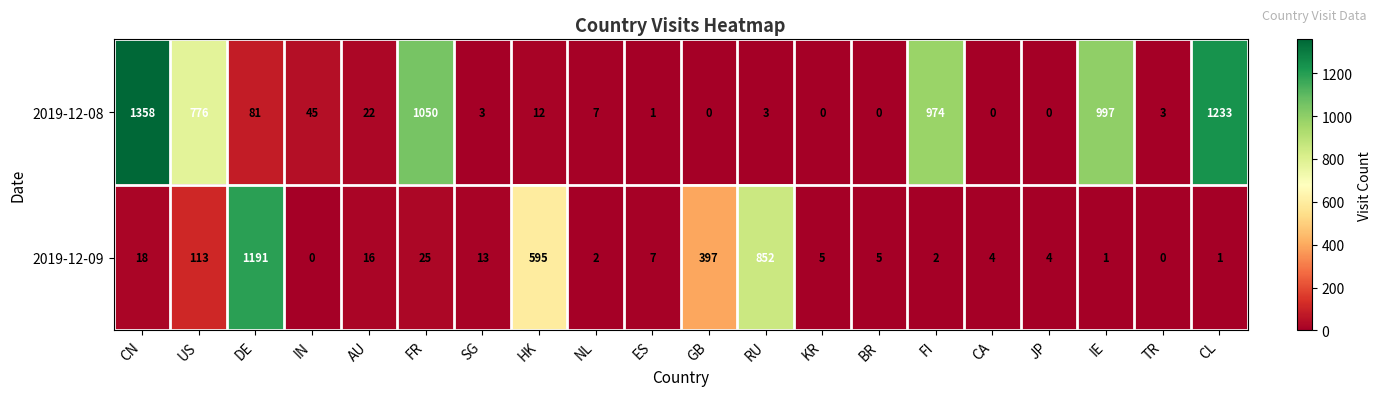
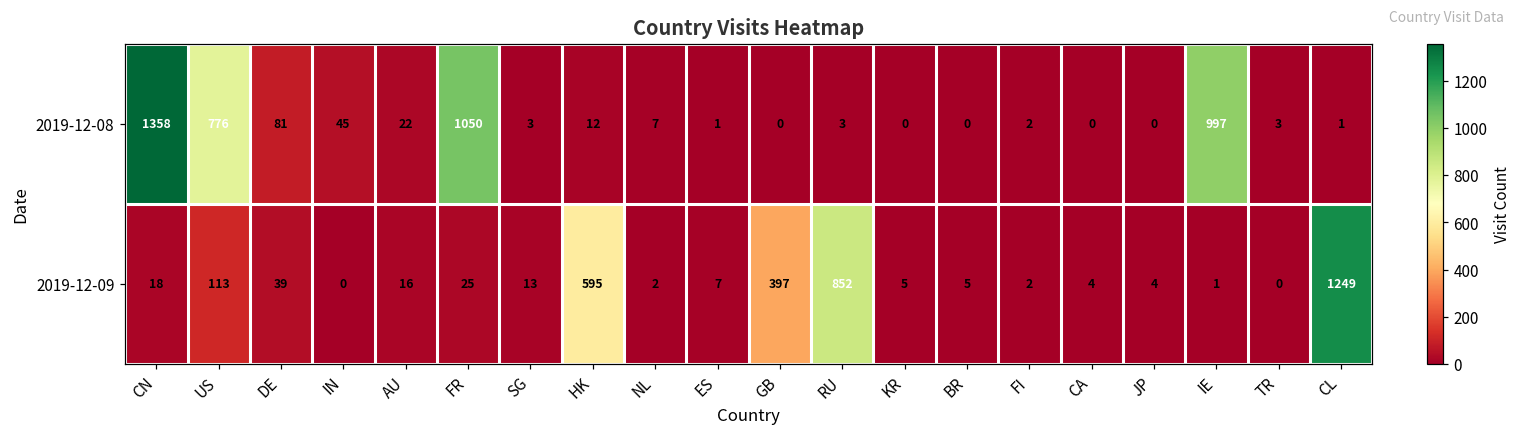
  {
    "2019-12-08": {
      "CN": 1358,
      "US": 776,
      "DE": 81,
      "IN": 45,
      "AU": 22,
      "FR": 1050,
      "SG": 3,
      "HK": 12,
      "NL": 7,
      "ES": 1,
      "GB": 0,
      "RU": 3,
      "KR": 0,
      "BR": 0,
-     "FI": 974,
+     "FI": 2,
      "CA": 0,
      "JP": 0,
      "IE": 997,
      "TR": 3,
-     "CL": 1233
+     "CL": 1
    },
    "2019-12-09": {
      "CN": 18,
      "US": 113,
-     "DE": 1191,
+     "DE": 39,
      "IN": 0,
      "AU": 16,
      "FR": 25,
      "SG": 13,
      "HK": 595,
      "NL": 2,
      "ES": 7,
      "GB": 397,
      "RU": 852,
      "KR": 5,
      "BR": 5,
      "FI": 2,
      "CA": 4,
      "JP": 4,
      "IE": 1,
      "TR": 0,
-     "CL": 1
+     "CL": 1249
    }
  }
